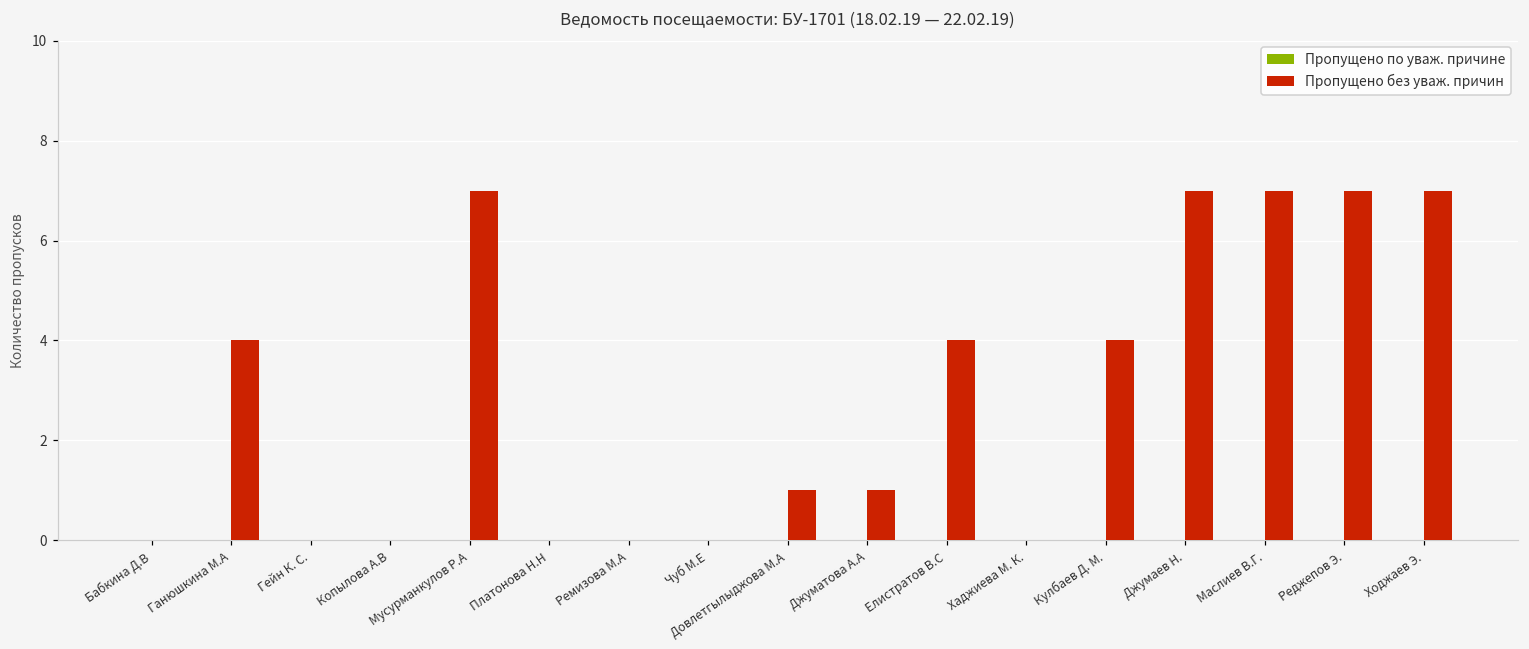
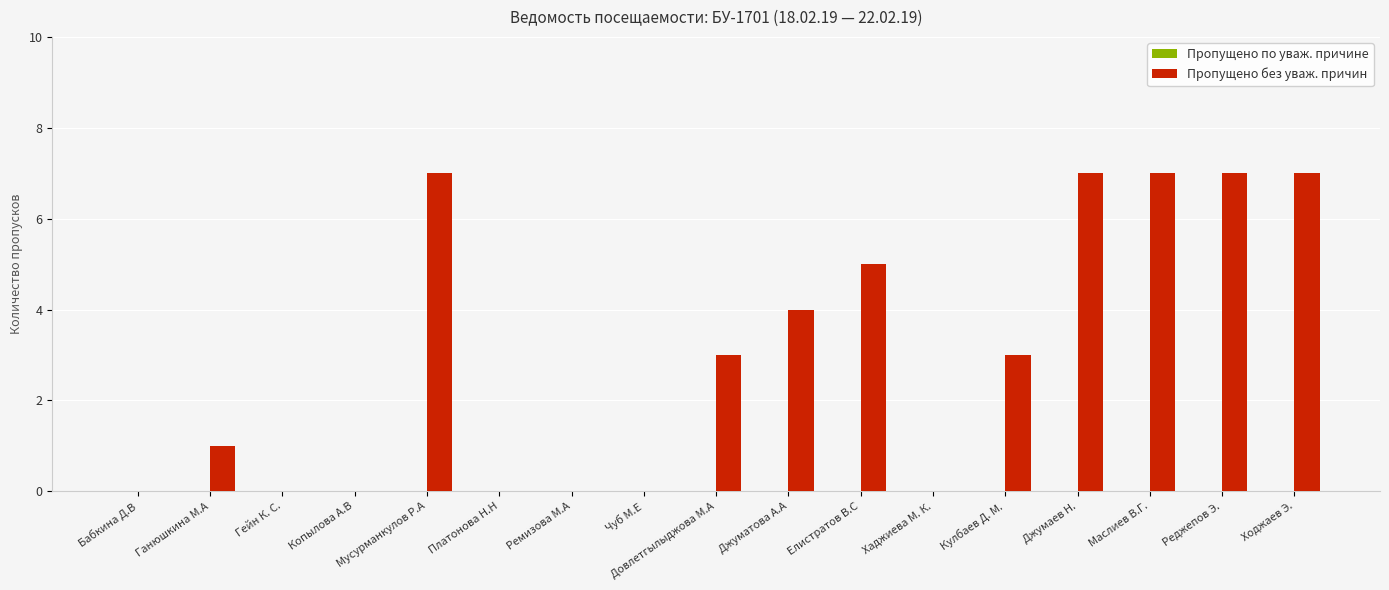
  {
    "Пропущено по уваж. причине": {
      "Бабкина Д.В": 0,
      "Ганюшкина М.А": 0,
      "Гейн К. С.": 0,
      "Копылова А.В": 0,
      "Мусурманкулов Р.А": 0,
      "Платонова Н.Н": 0,
      "Ремизова М.А": 0,
      "Чуб М.Е": 0,
      "Довлетгылыджова М.А": 0,
      "Джуматова А.А": 0,
      "Елистратов В.С": 0,
      "Хаджиева М. К.": 0,
      "Кулбаев Д. М.": 0,
      "Джумаев Н.": 0,
      "Маслиев В.Г.": 0,
      "Реджепов Э.": 0,
      "Ходжаев Э.": 0
    },
    "Пропущено без уваж. причин": {
      "Бабкина Д.В": 0,
-     "Ганюшкина М.А": 4,
+     "Ганюшкина М.А": 1,
      "Гейн К. С.": 0,
      "Копылова А.В": 0,
      "Мусурманкулов Р.А": 7,
      "Платонова Н.Н": 0,
      "Ремизова М.А": 0,
      "Чуб М.Е": 0,
-     "Довлетгылыджова М.А": 1,
-     "Джуматова А.А": 1,
-     "Елистратов В.С": 4,
+     "Довлетгылыджова М.А": 3,
+     "Джуматова А.А": 4,
+     "Елистратов В.С": 5,
      "Хаджиева М. К.": 0,
-     "Кулбаев Д. М.": 4,
+     "Кулбаев Д. М.": 3,
      "Джумаев Н.": 7,
      "Маслиев В.Г.": 7,
      "Реджепов Э.": 7,
      "Ходжаев Э.": 7
    }
  }
